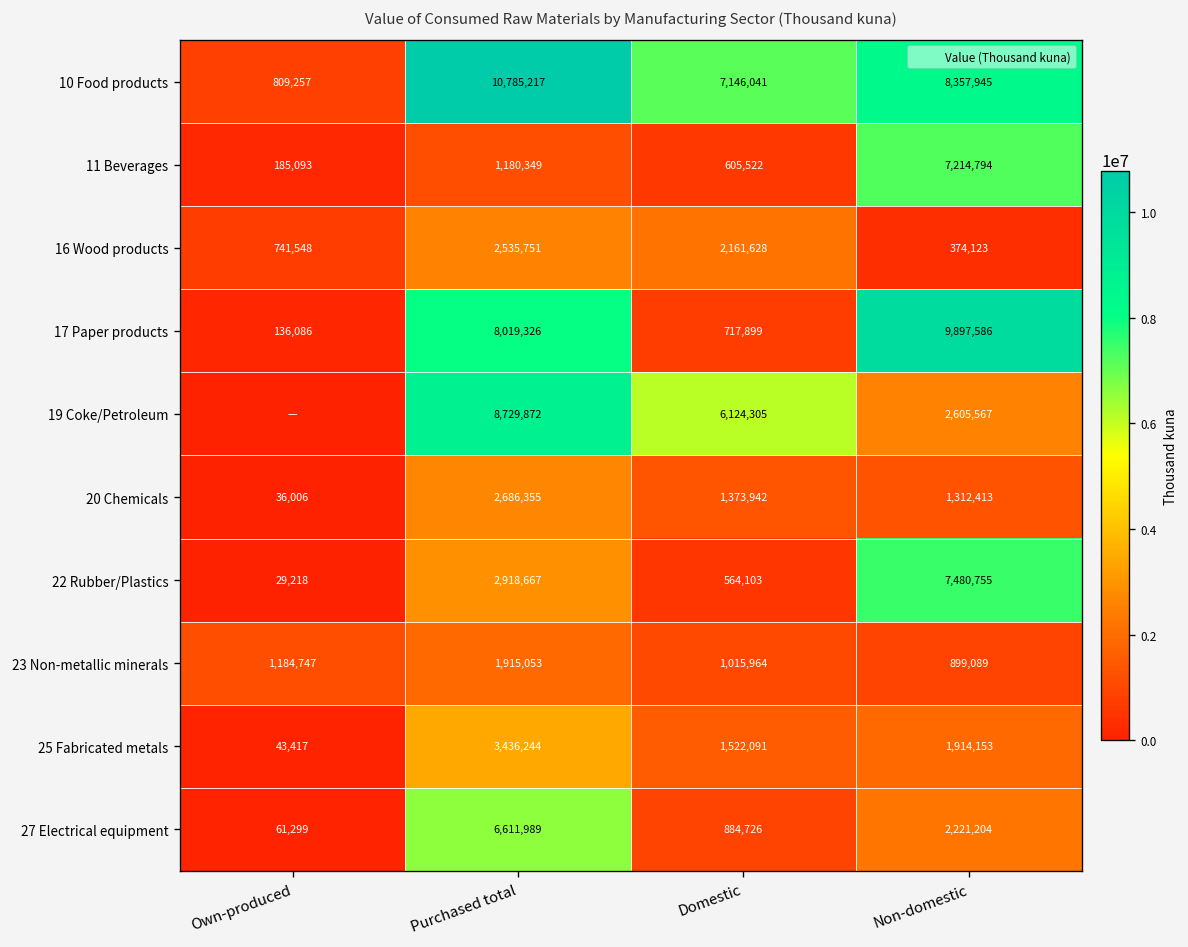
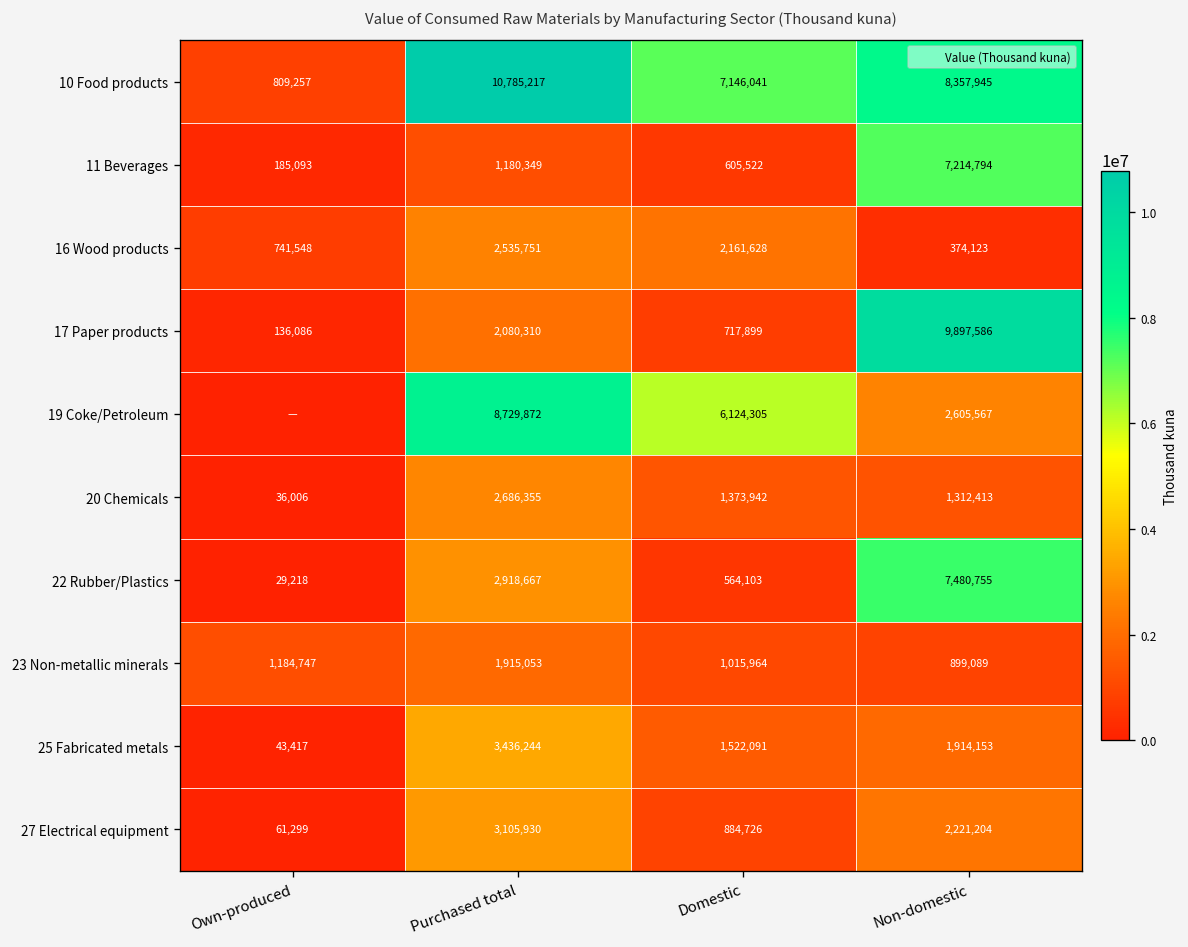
  {
    "10 Food products": {
      "Own-produced": "809,257",
      "Purchased total": "10,785,217",
      "Domestic": "7,146,041",
      "Non-domestic": "8,357,945"
    },
    "11 Beverages": {
      "Own-produced": "185,093",
      "Purchased total": "1,180,349",
      "Domestic": "605,522",
      "Non-domestic": "7,214,794"
    },
    "16 Wood products": {
      "Own-produced": "741,548",
      "Purchased total": "2,535,751",
      "Domestic": "2,161,628",
      "Non-domestic": "374,123"
    },
    "17 Paper products": {
      "Own-produced": "136,086",
-     "Purchased total": "8,019,326",
+     "Purchased total": "2,080,310",
      "Domestic": "717,899",
      "Non-domestic": "9,897,586"
    },
    "19 Coke/Petroleum": {
      "Purchased total": "8,729,872",
      "Domestic": "6,124,305",
      "Non-domestic": "2,605,567"
    },
    "20 Chemicals": {
      "Own-produced": "36,006",
      "Purchased total": "2,686,355",
      "Domestic": "1,373,942",
      "Non-domestic": "1,312,413"
    },
    "22 Rubber/Plastics": {
      "Own-produced": "29,218",
      "Purchased total": "2,918,667",
      "Domestic": "564,103",
      "Non-domestic": "7,480,755"
    },
    "23 Non-metallic minerals": {
      "Own-produced": "1,184,747",
      "Purchased total": "1,915,053",
      "Domestic": "1,015,964",
      "Non-domestic": "899,089"
    },
    "25 Fabricated metals": {
      "Own-produced": "43,417",
      "Purchased total": "3,436,244",
      "Domestic": "1,522,091",
      "Non-domestic": "1,914,153"
    },
    "27 Electrical equipment": {
      "Own-produced": "61,299",
-     "Purchased total": "6,611,989",
+     "Purchased total": "3,105,930",
      "Domestic": "884,726",
      "Non-domestic": "2,221,204"
    }
  }
